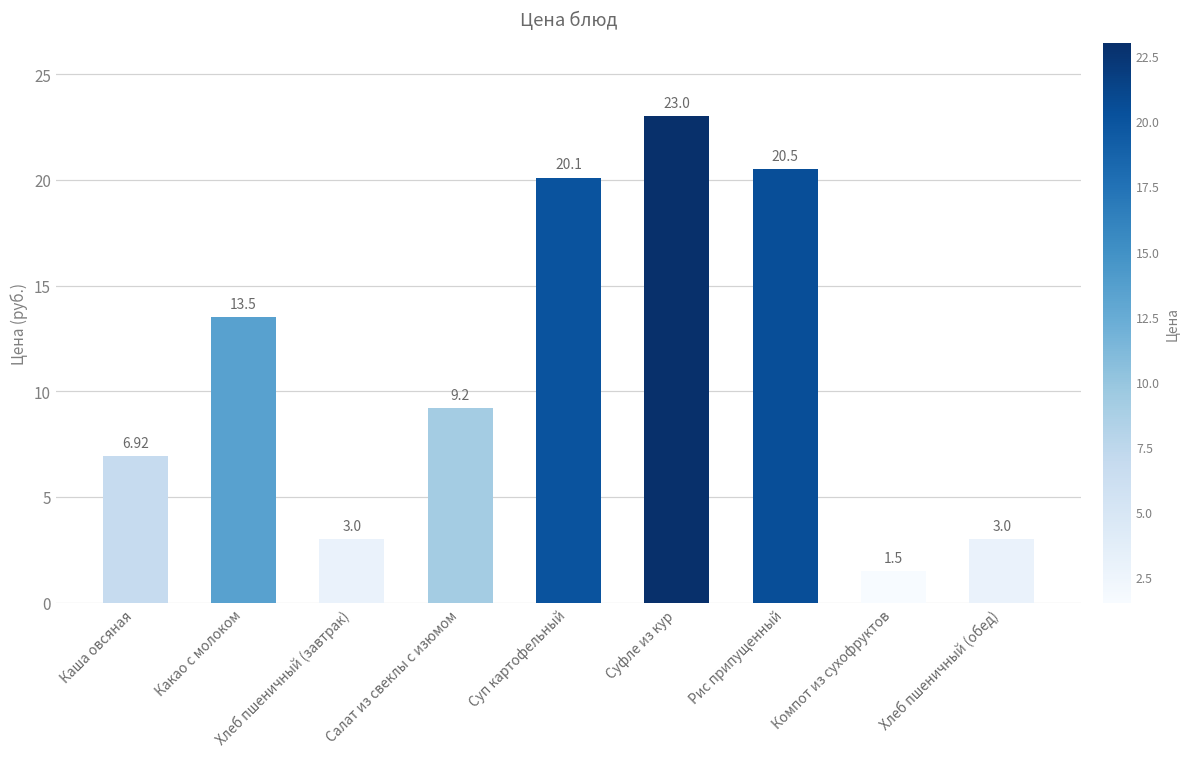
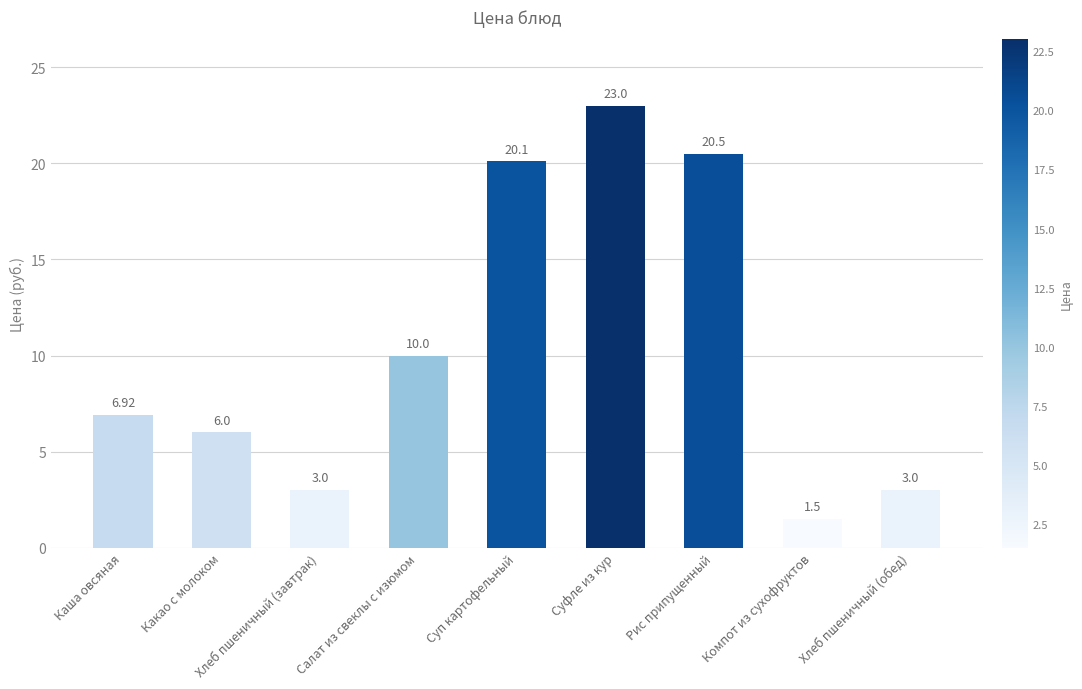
  {
    "Каша овсяная": 6.92,
-   "Какао с молоком": 13.5,
+   "Какао с молоком": 6.0,
    "Хлеб пшеничный (завтрак)": 3.0,
-   "Салат из свеклы с изюмом": 9.2,
+   "Салат из свеклы с изюмом": 10.0,
    "Суп картофельный": 20.1,
    "Суфле из кур": 23.0,
    "Рис припущенный": 20.5,
    "Компот из сухофруктов": 1.5,
    "Хлеб пшеничный (обед)": 3.0
  }
